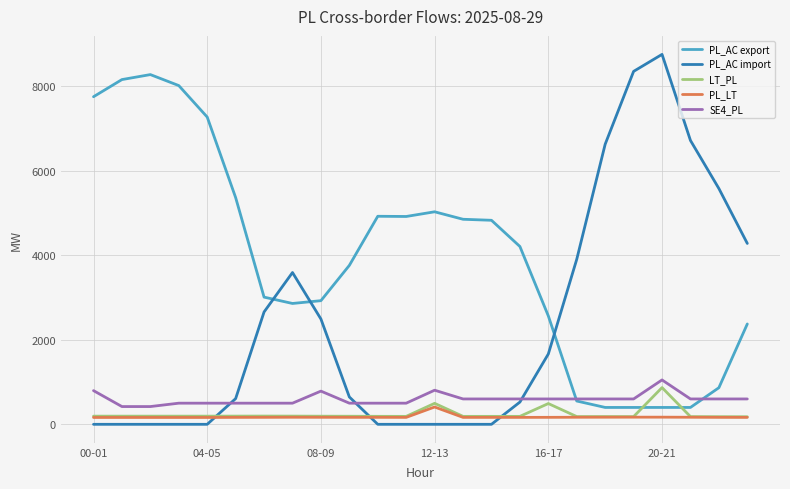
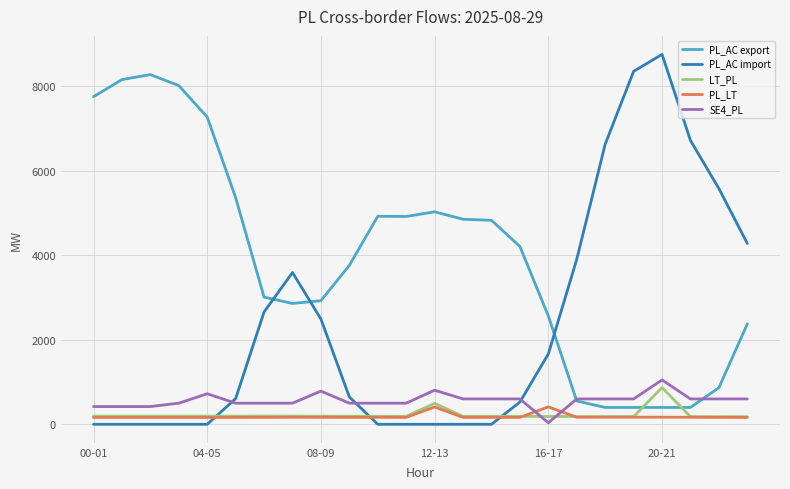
  {
    "LT_PL": {
      "12-13": 500,
-     "16-17": 500,
+     "16-17": 200,
      "20-21": 900
    },
    "PL_LT": {
      "12-13": 400,
-     "16-17": 200,
+     "16-17": 400,
      "20-21": 200
    },
    "SE4_PL": {
-     "00-01": 800,
-     "04-05": 500,
+     "00-01": 400,
+     "04-05": 700,
      "08-09": 800,
      "12-13": 800,
-     "16-17": 600,
+     "16-17": 0,
      "20-21": 1000
    }
  }
